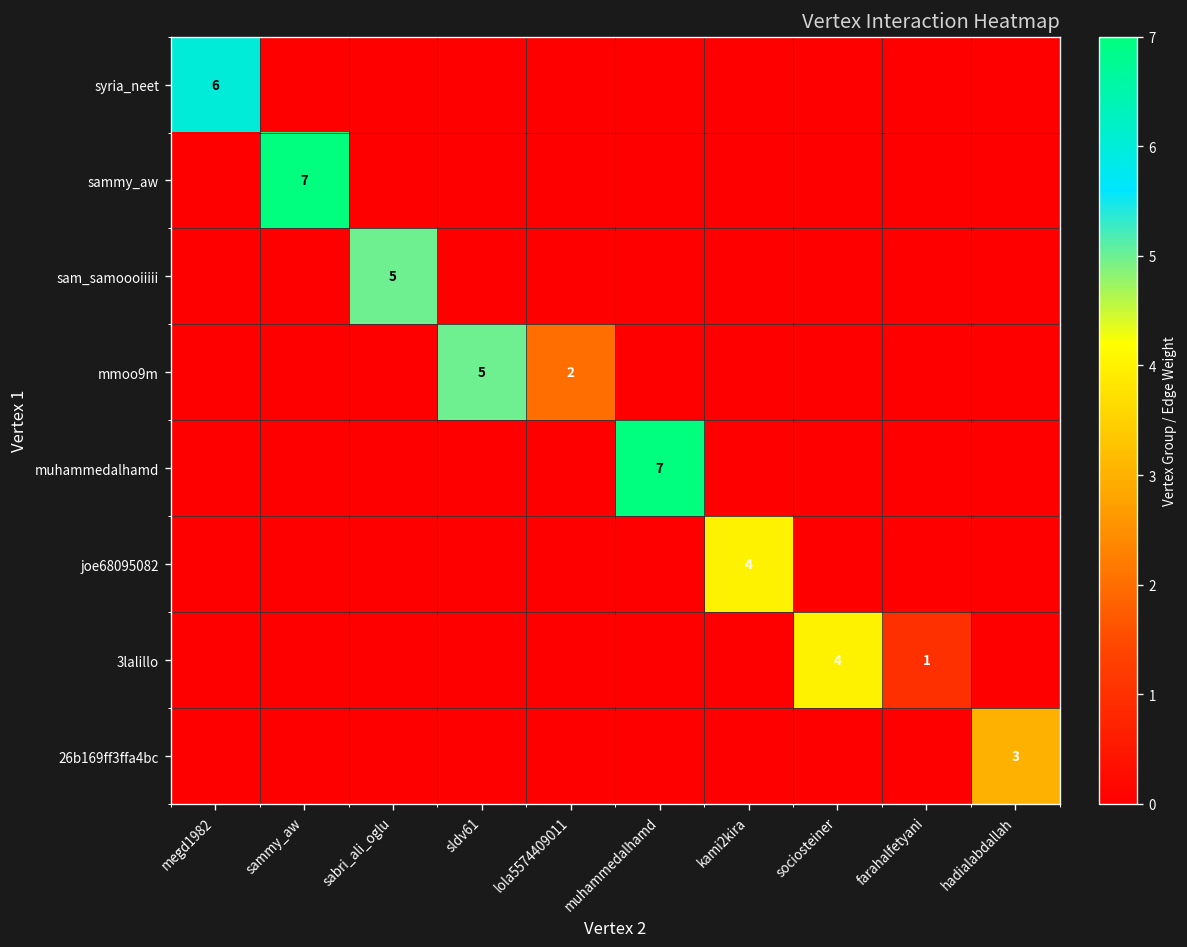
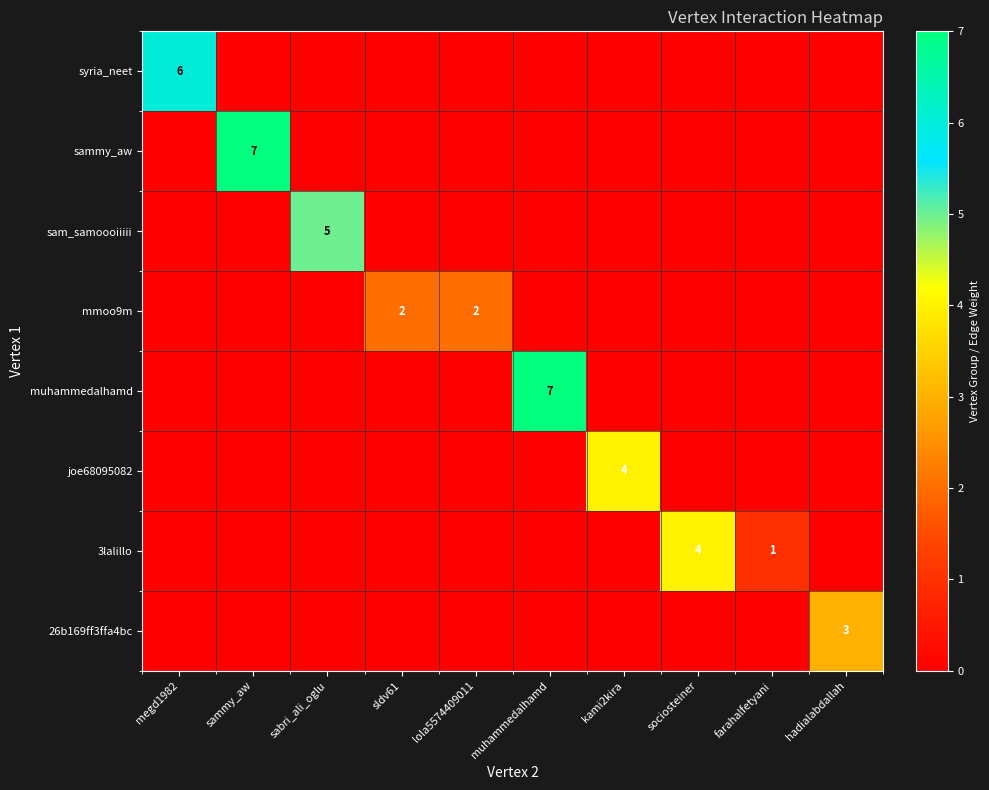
  {
    "syria_neet": {
      "megd1982": 6
    },
    "sammy_aw": {
      "sammy_aw": 7
    },
    "sam_samoooiiiii": {
      "sabri_ali_oglu": 5
    },
    "mmoo9m": {
-     "sldv61": 5,
+     "sldv61": 2,
      "lola5574409011": 2
    },
    "muhammedalhamd": {
      "muhammedalhamd": 7
    },
    "joe68095082": {
      "kami2kira": 4
    },
    "3lalillo": {
      "sociosteiner": 4,
      "farahalfetyani": 1
    },
    "26b169ff3ffa4bc": {
      "hadialabdallah": 3
    }
  }
